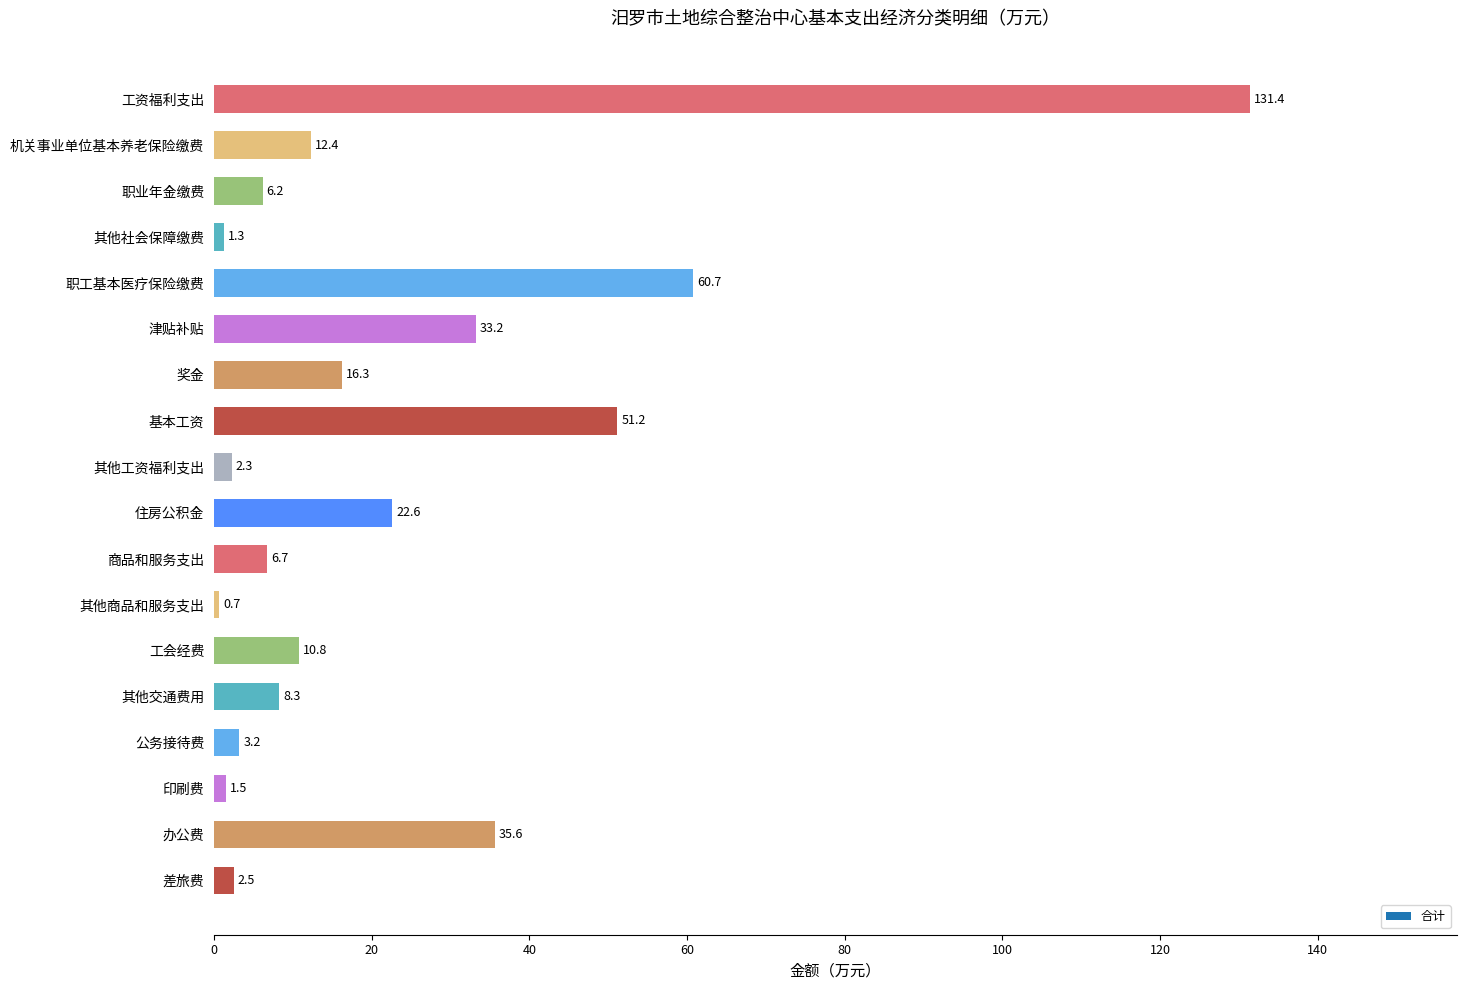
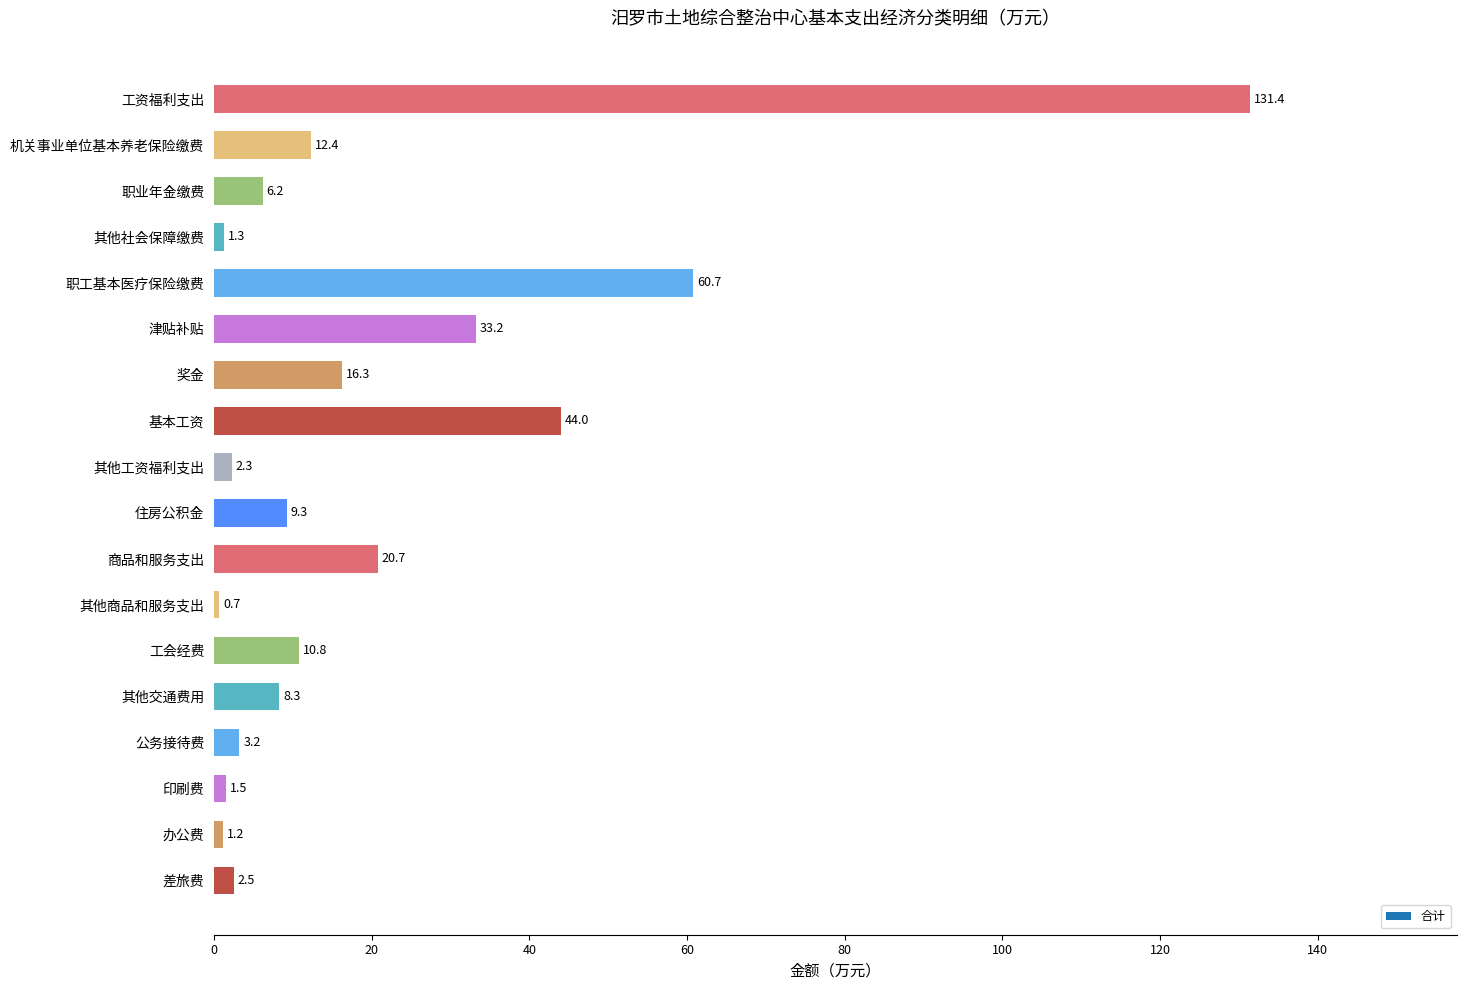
  {
    "工资福利支出": 131.4,
    "机关事业单位基本养老保险缴费": 12.4,
    "职业年金缴费": 6.2,
    "其他社会保障缴费": 1.3,
    "职工基本医疗保险缴费": 60.7,
    "津贴补贴": 33.2,
    "奖金": 16.3,
-   "基本工资": 51.2,
+   "基本工资": 44.0,
    "其他工资福利支出": 2.3,
-   "住房公积金": 22.6,
-   "商品和服务支出": 6.7,
+   "住房公积金": 9.3,
+   "商品和服务支出": 20.7,
    "其他商品和服务支出": 0.7,
    "工会经费": 10.8,
    "其他交通费用": 8.3,
    "公务接待费": 3.2,
    "印刷费": 1.5,
-   "办公费": 35.6,
+   "办公费": 1.2,
    "差旅费": 2.5
  }
